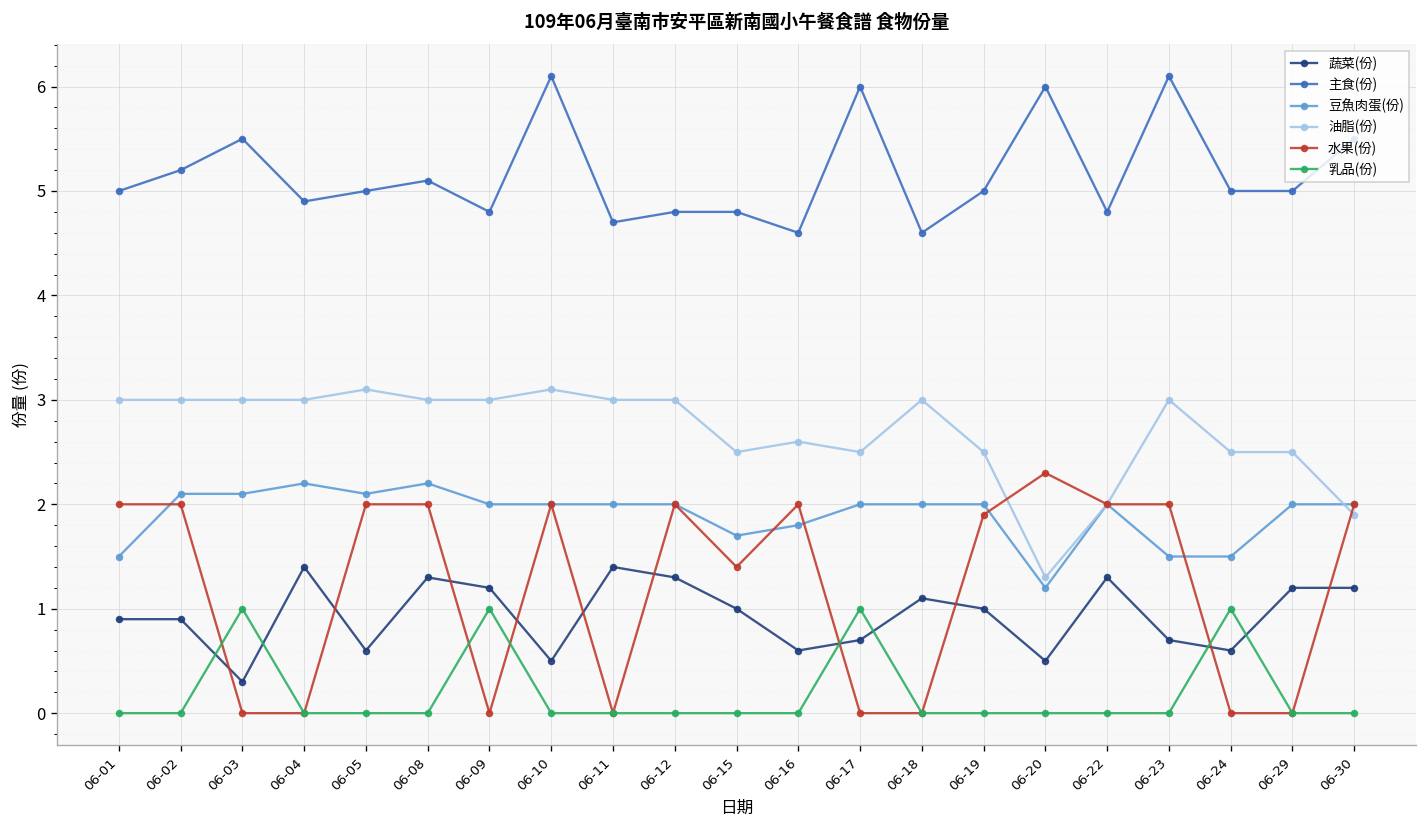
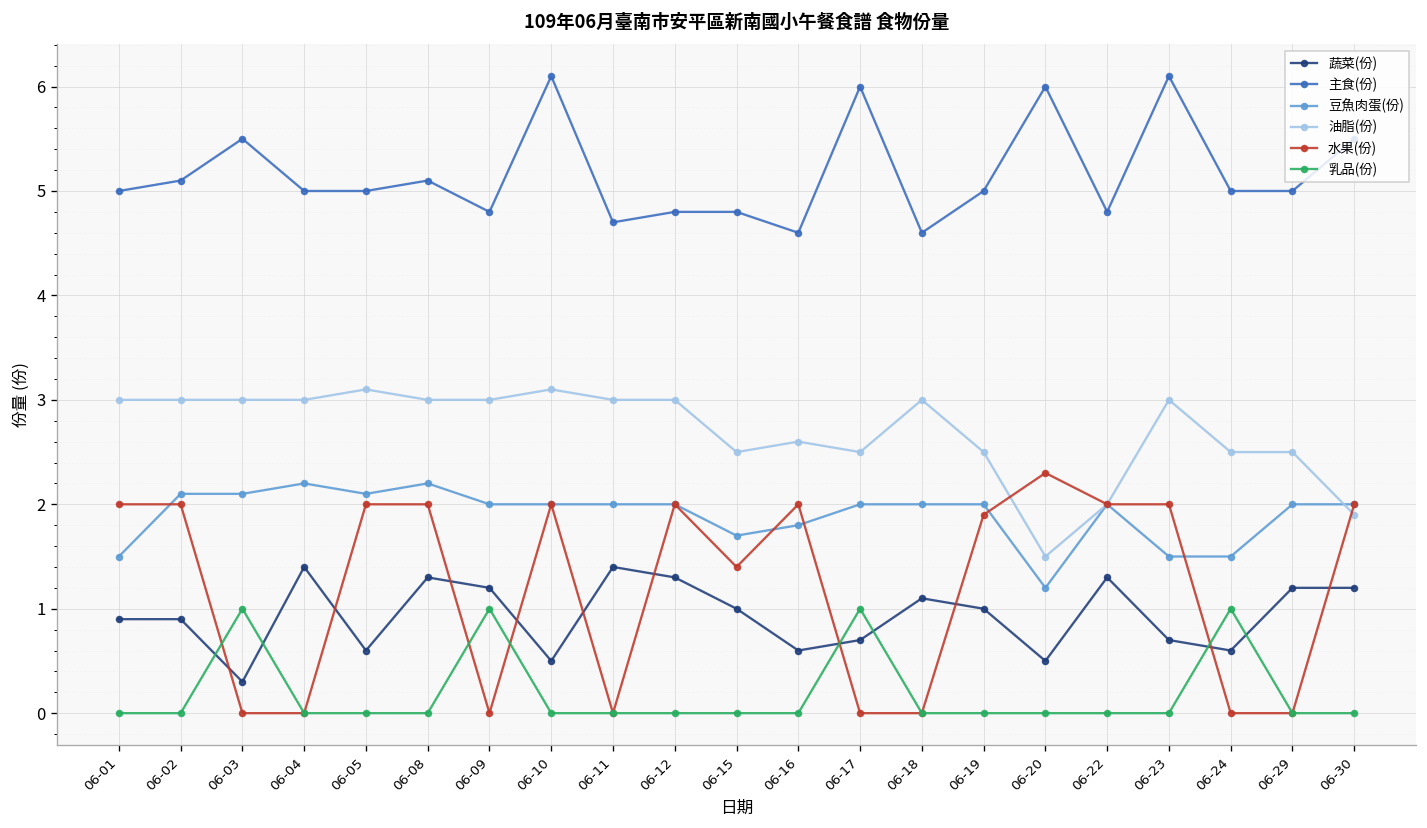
  {
    "蔬菜(份)": {
      "06-01": 0.9,
      "06-02": 0.9,
      "06-03": 0.3,
      "06-04": 1.4,
      "06-05": 0.6,
      "06-08": 1.3,
      "06-09": 1.2,
      "06-10": 0.5,
      "06-11": 1.4,
      "06-12": 1.3,
      "06-15": 1.0,
      "06-16": 0.6,
      "06-17": 0.7,
      "06-18": 1.1,
      "06-19": 1.0,
      "06-20": 0.5,
      "06-22": 1.3,
      "06-23": 0.7,
      "06-24": 0.6,
      "06-29": 1.2,
      "06-30": 1.2
    },
    "主食(份)": {
      "06-01": 5.0,
-     "06-02": 5.2,
+     "06-02": 5.1,
      "06-03": 5.5,
-     "06-04": 4.9,
+     "06-04": 5.0,
      "06-05": 5.0,
      "06-08": 5.1,
      "06-09": 4.8,
      "06-10": 6.1,
      "06-11": 4.7,
      "06-12": 4.8,
      "06-15": 4.8,
      "06-16": 4.6,
      "06-17": 6.0,
      "06-18": 4.6,
      "06-19": 5.0,
      "06-20": 6.0,
      "06-22": 4.8,
      "06-23": 6.1,
      "06-24": 5.0,
      "06-29": 5.0
    },
    "豆魚肉蛋(份)": {
      "06-01": 1.5,
      "06-02": 2.1,
      "06-03": 2.1,
      "06-04": 2.2,
      "06-05": 2.1,
      "06-08": 2.2,
      "06-09": 2.0,
      "06-11": 2.0,
      "06-15": 1.7,
      "06-16": 1.8,
      "06-17": 2.0,
      "06-18": 2.0,
      "06-19": 2.0,
      "06-20": 1.2,
      "06-23": 1.5,
      "06-24": 1.5,
      "06-29": 2.0
    },
    "油脂(份)": {
      "06-01": 3.0,
      "06-02": 3.0,
      "06-03": 3.0,
      "06-04": 3.0,
      "06-05": 3.1,
      "06-08": 3.0,
      "06-09": 3.0,
      "06-10": 3.1,
      "06-11": 3.0,
      "06-12": 3.0,
      "06-15": 2.5,
      "06-16": 2.6,
      "06-17": 2.5,
      "06-18": 3.0,
      "06-19": 2.5,
-     "06-20": 1.3,
+     "06-20": 1.5,
      "06-23": 3.0,
      "06-24": 2.5,
      "06-29": 2.5,
      "06-30": 1.9
    },
    "水果(份)": {
      "06-01": 2.0,
      "06-02": 2.0,
      "06-03": 0.0,
      "06-05": 2.0,
      "06-08": 2.0,
      "06-09": 0.0,
      "06-15": 1.4,
      "06-16": 2.0,
      "06-17": 0.0,
      "06-19": 1.9,
      "06-20": 2.3,
      "06-23": 2.0,
      "06-24": 0.0
    },
    "乳品(份)": {
      "06-01": 0.0,
      "06-02": 0.0,
      "06-03": 1.0,
      "06-05": 0.0,
      "06-08": 0.0,
      "06-09": 1.0,
      "06-10": 0.0,
      "06-12": 0.0,
      "06-15": 0.0,
      "06-16": 0.0,
      "06-17": 1.0,
      "06-19": 0.0,
      "06-20": 0.0,
      "06-22": 0.0,
      "06-23": 0.0,
      "06-24": 1.0,
      "06-30": 0.0
    }
  }
